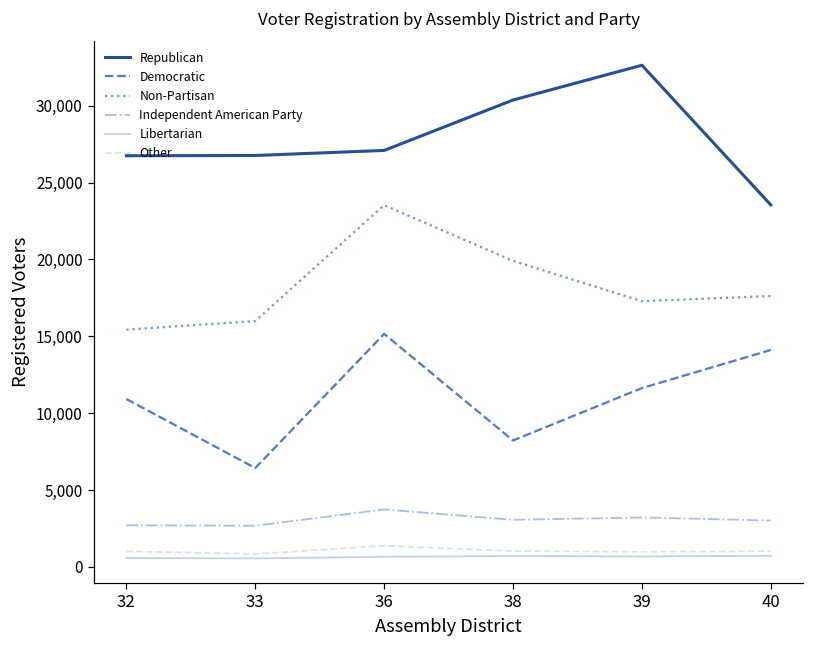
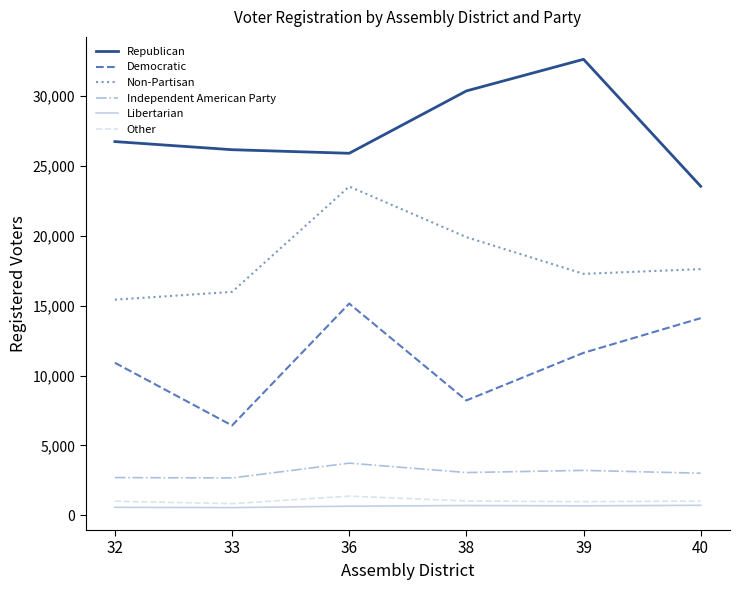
  {
    "Republican": {
      "32": "26,800",
-     "33": "26,800",
-     "36": "27,100",
+     "33": "26,200",
+     "36": "25,900",
      "38": "30,400",
      "39": "32,600",
      "40": "23,600"
    }
  }
